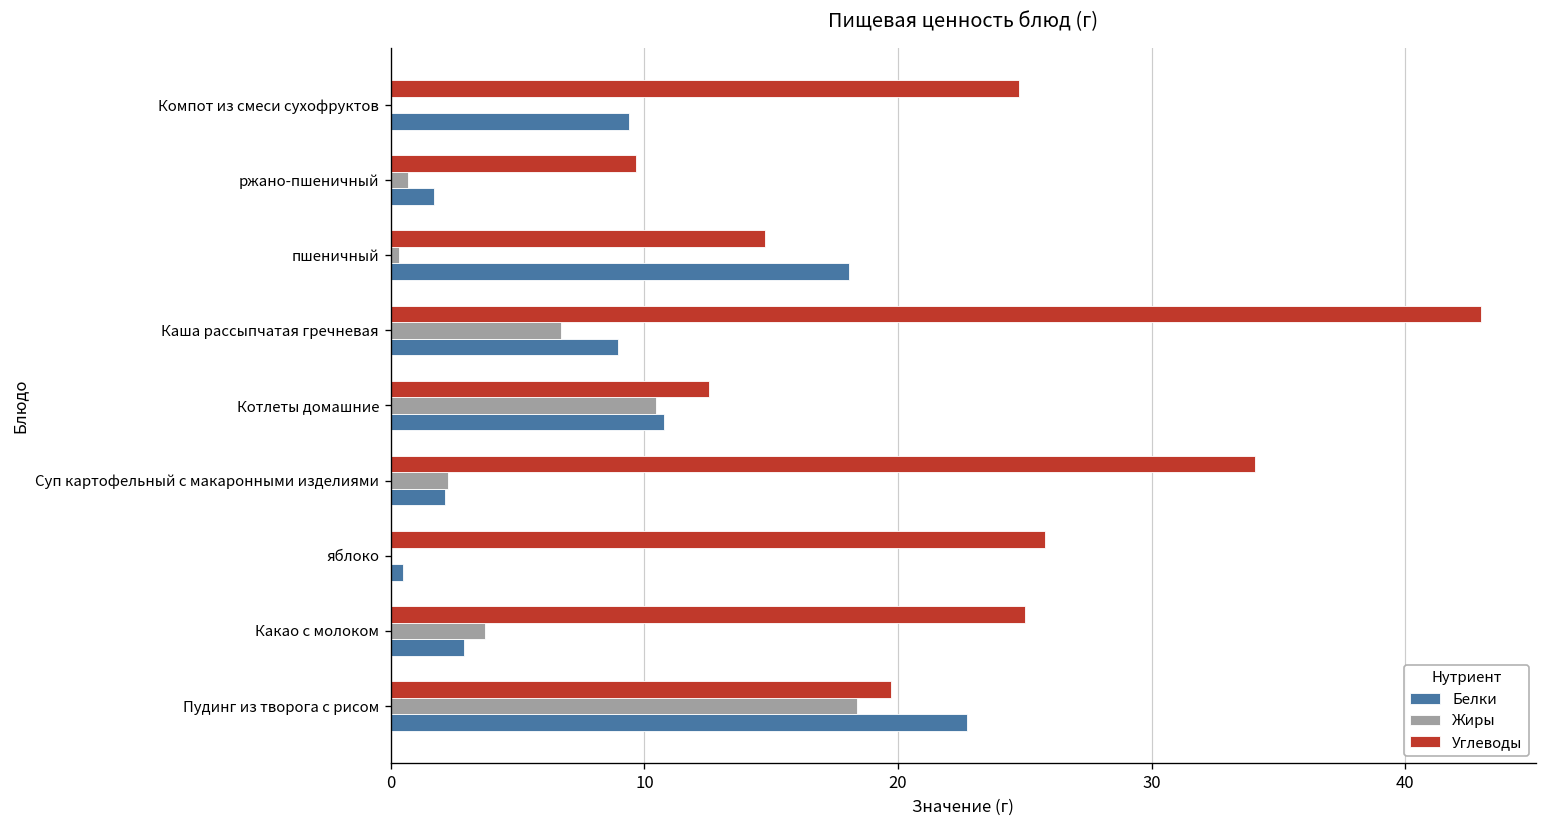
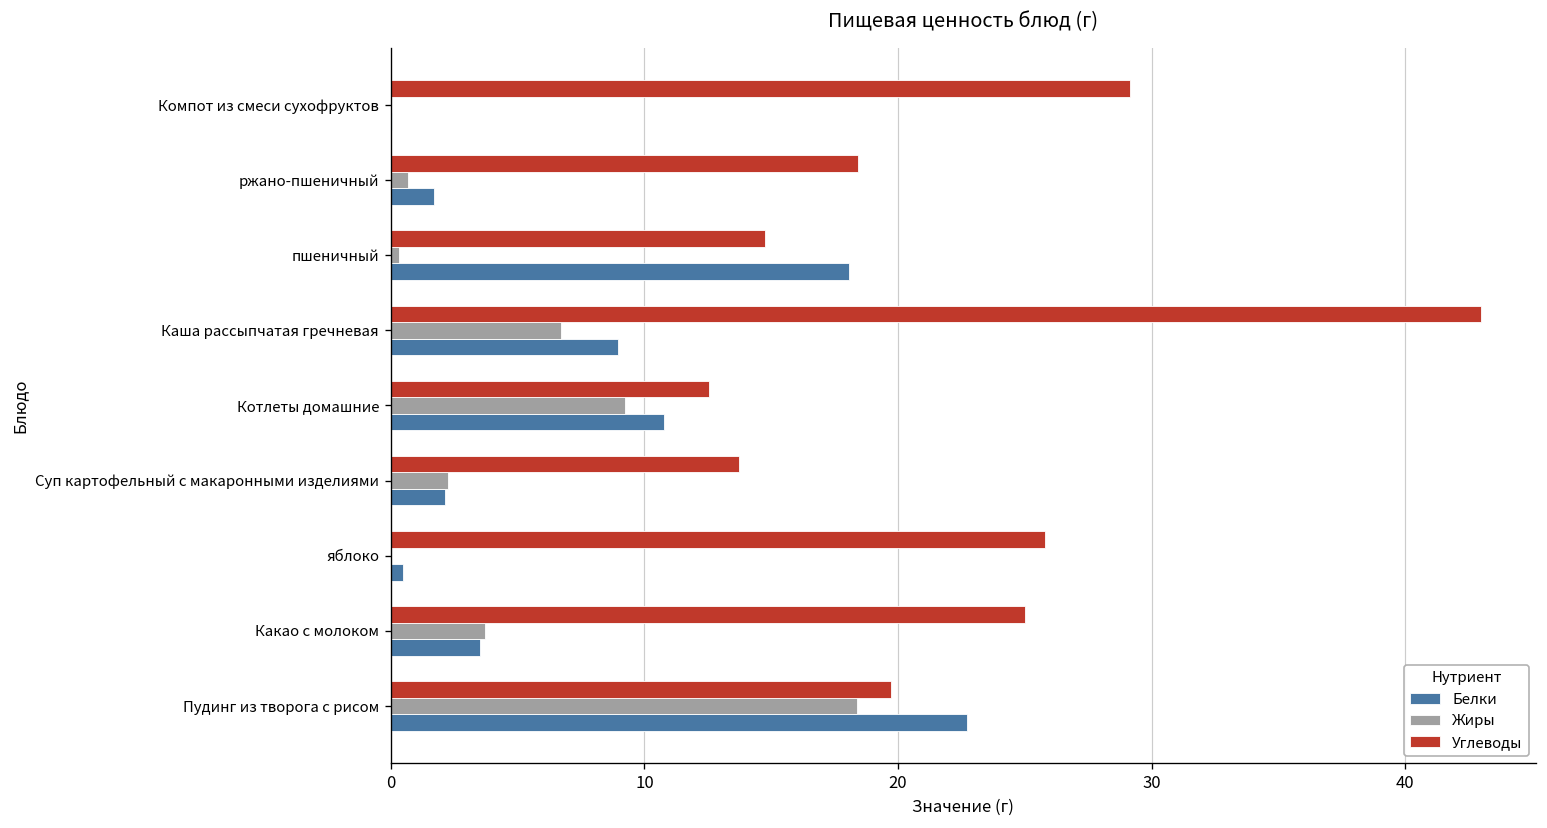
  {
    "Белки": {
-     "Компот из смеси сухофруктов": 9.4,
+     "Компот из смеси сухофруктов": 0.0,
      "ржано-пшеничный": 1.7,
      "пшеничный": 18.1,
      "Каша рассыпчатая гречневая": 9.0,
      "Котлеты домашние": 10.8,
      "Суп картофельный с макаронными изделиями": 2.2,
      "яблоко": 0.5,
-     "Какао с молоком": 2.9,
+     "Какао с молоком": 3.5,
      "Пудинг из творога с рисом": 22.7
    },
    "Жиры": {
      "Компот из смеси сухофруктов": 0.0,
      "ржано-пшеничный": 0.7,
      "пшеничный": 0.3,
      "Каша рассыпчатая гречневая": 6.7,
-     "Котлеты домашние": 10.4,
+     "Котлеты домашние": 9.2,
      "Суп картофельный с макаронными изделиями": 2.3,
      "яблоко": 0.0,
      "Какао с молоком": 3.7,
      "Пудинг из творога с рисом": 18.4
    },
    "Углеводы": {
-     "Компот из смеси сухофруктов": 24.8,
-     "ржано-пшеничный": 9.7,
+     "Компот из смеси сухофруктов": 29.1,
+     "ржано-пшеничный": 18.4,
      "пшеничный": 14.8,
      "Каша рассыпчатая гречневая": 43.0,
      "Котлеты домашние": 12.6,
-     "Суп картофельный с макаронными изделиями": 34.1,
+     "Суп картофельный с макаронными изделиями": 13.7,
      "яблоко": 25.8,
      "Какао с молоком": 25.0,
      "Пудинг из творога с рисом": 19.7
    }
  }
